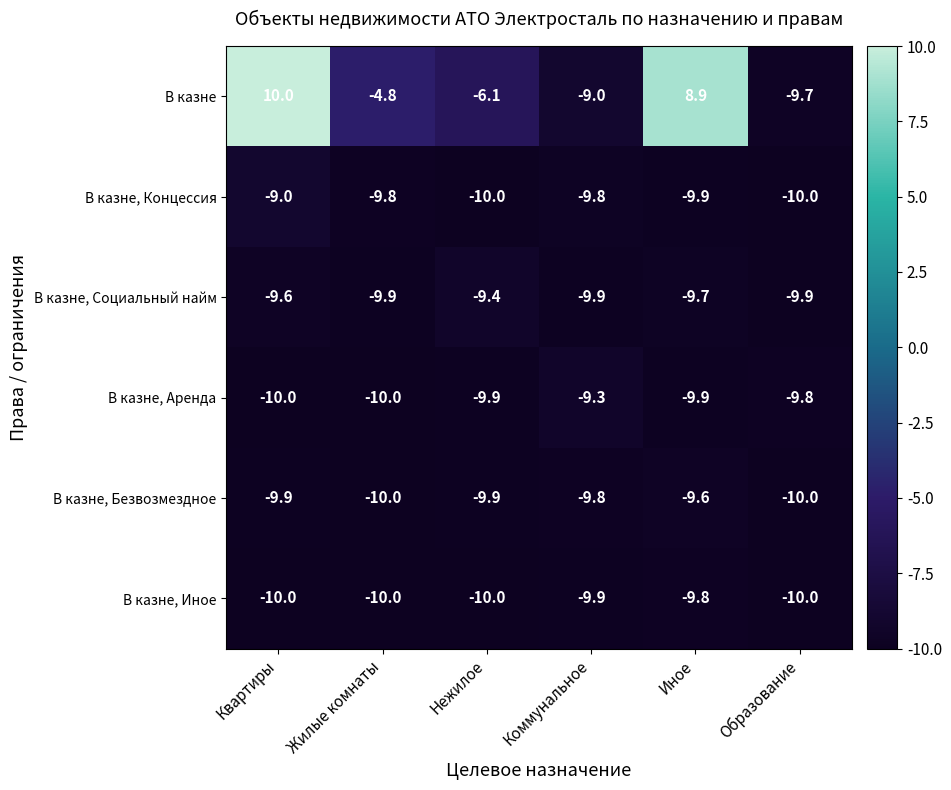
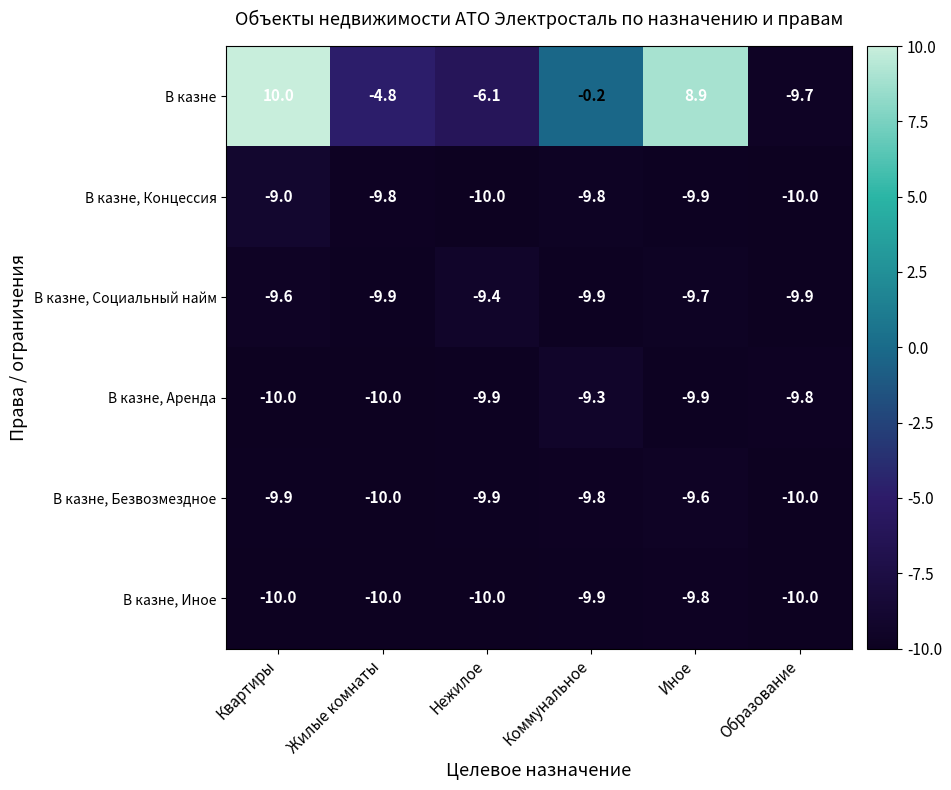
  {
    "В казне": {
      "Квартиры": 10.0,
      "Жилые комнаты": -4.8,
      "Нежилое": -6.1,
-     "Коммунальное": -9.0,
+     "Коммунальное": -0.2,
      "Иное": 8.9,
      "Образование": -9.7
    },
    "В казне, Концессия": {
      "Квартиры": -9.0,
      "Жилые комнаты": -9.8,
      "Нежилое": -10.0,
      "Коммунальное": -9.8,
      "Иное": -9.9,
      "Образование": -10.0
    },
    "В казне, Социальный найм": {
      "Квартиры": -9.6,
      "Жилые комнаты": -9.9,
      "Нежилое": -9.4,
      "Коммунальное": -9.9,
      "Иное": -9.7,
      "Образование": -9.9
    },
    "В казне, Аренда": {
      "Квартиры": -10.0,
      "Жилые комнаты": -10.0,
      "Нежилое": -9.9,
      "Коммунальное": -9.3,
      "Иное": -9.9,
      "Образование": -9.8
    },
    "В казне, Безвозмездное": {
      "Квартиры": -9.9,
      "Жилые комнаты": -10.0,
      "Нежилое": -9.9,
      "Коммунальное": -9.8,
      "Иное": -9.6,
      "Образование": -10.0
    },
    "В казне, Иное": {
      "Квартиры": -10.0,
      "Жилые комнаты": -10.0,
      "Нежилое": -10.0,
      "Коммунальное": -9.9,
      "Иное": -9.8,
      "Образование": -10.0
    }
  }
